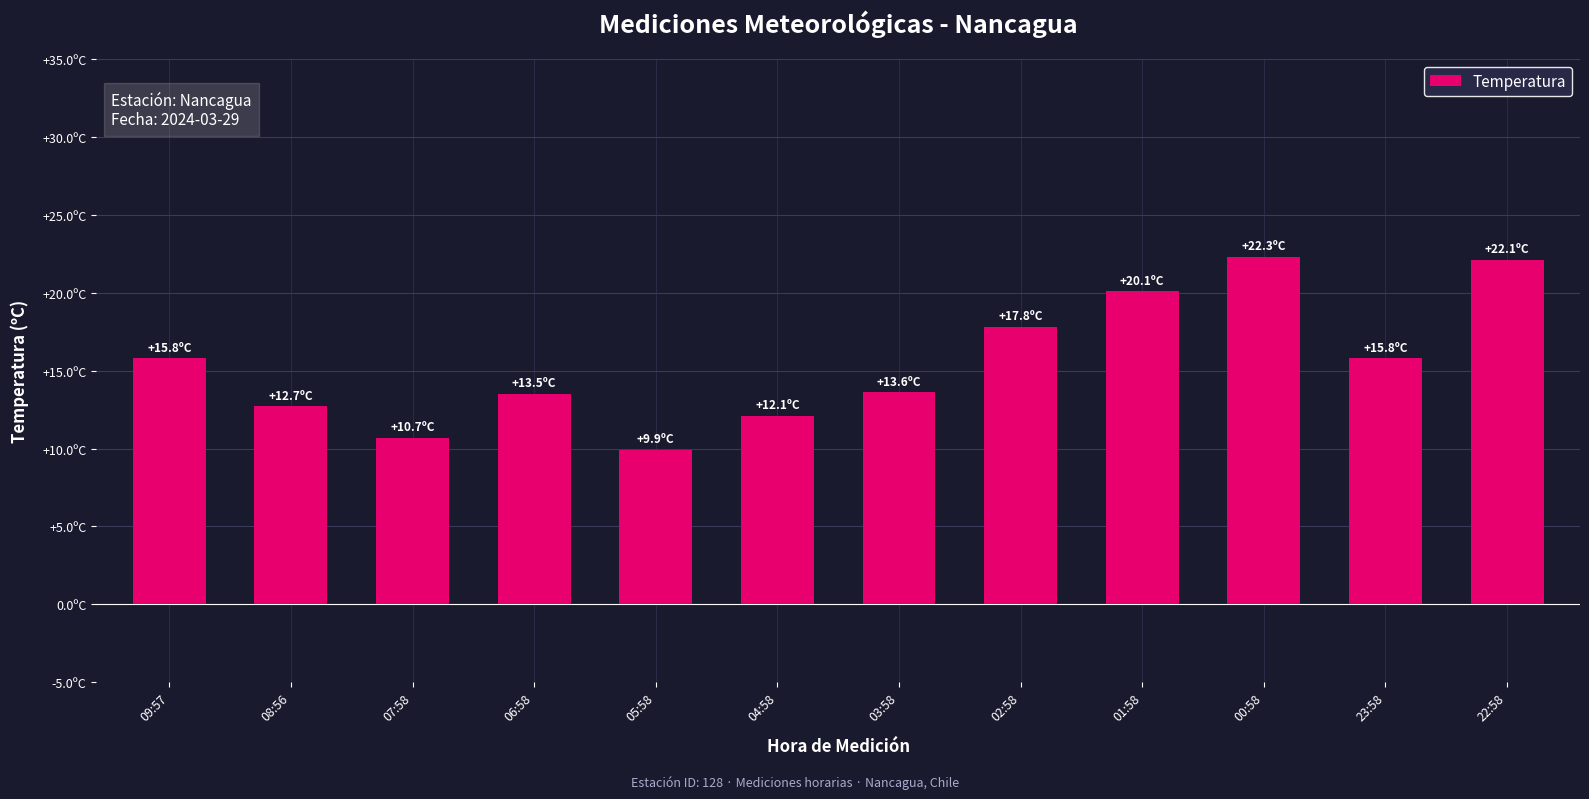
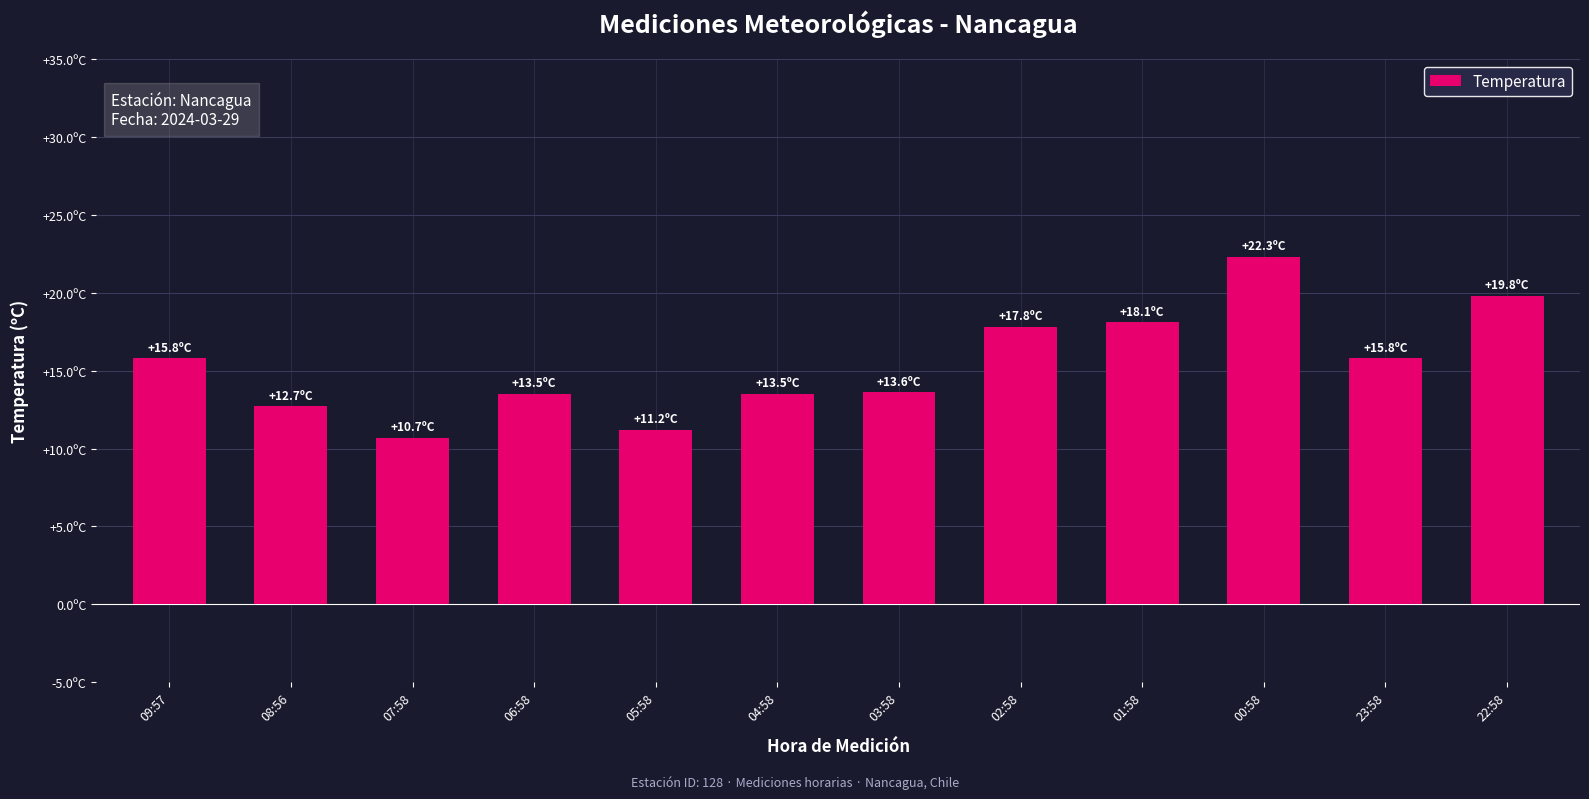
  {
    "09:57": "+15.8",
    "08:56": "+12.7",
    "07:58": "+10.7",
    "06:58": "+13.5",
-   "05:58": "+9.9",
-   "04:58": "+12.1",
+   "05:58": "+11.2",
+   "04:58": "+13.5",
    "03:58": "+13.6",
    "02:58": "+17.8",
-   "01:58": "+20.1",
+   "01:58": "+18.1",
    "00:58": "+22.3",
    "23:58": "+15.8",
-   "22:58": "+22.1"
+   "22:58": "+19.8"
  }
